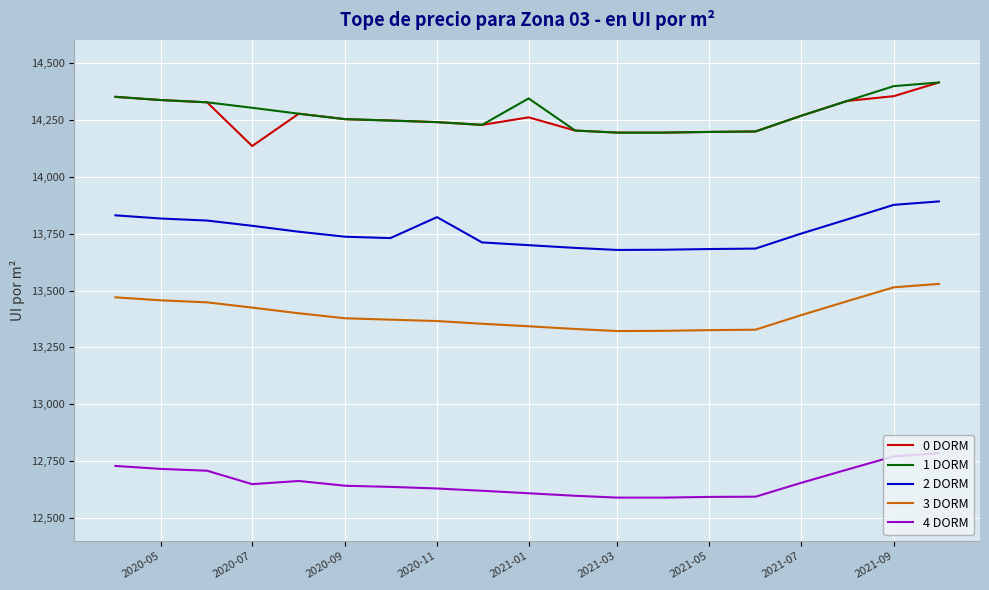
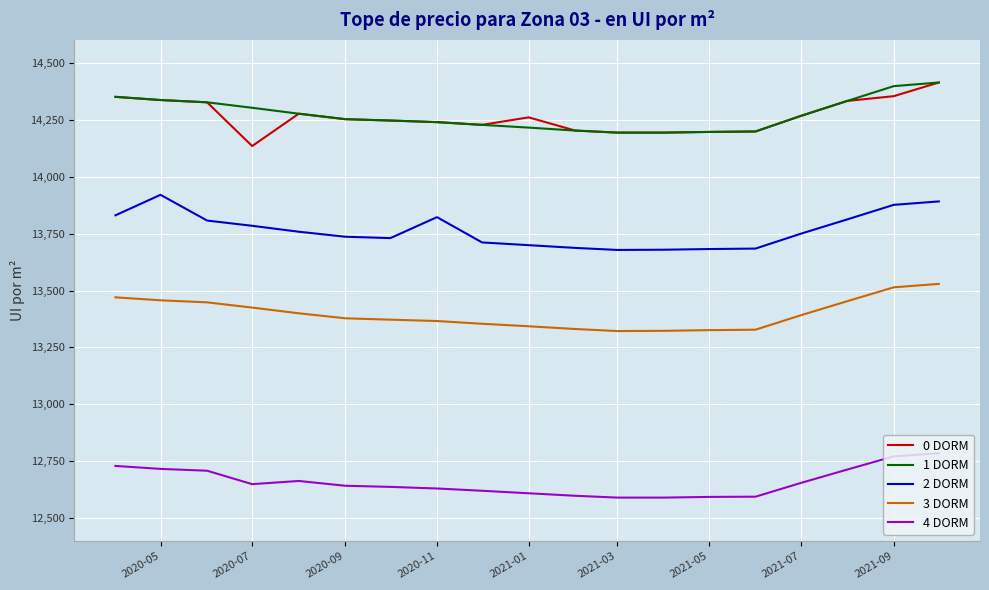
  {
    "0 DORM": {
      "2020-07": "14,130",
      "2021-01": "14,260",
      "2021-09": "14,350"
    },
    "1 DORM": {
      "2020-07": "14,300",
-     "2021-01": "14,340",
+     "2021-01": "14,220",
      "2021-09": "14,400"
    },
    "2 DORM": {
-     "2020-05": "13,820",
+     "2020-05": "13,920",
      "2020-07": "13,780",
      "2020-09": "13,740",
      "2020-11": "13,820",
      "2021-01": "13,700",
      "2021-03": "13,680",
      "2021-05": "13,680",
      "2021-07": "13,750",
      "2021-09": "13,880"
    },
    "3 DORM": {
      "2020-05": "13,460",
      "2020-07": "13,430",
      "2020-09": "13,380",
      "2020-11": "13,370",
      "2021-01": "13,340",
      "2021-03": "13,320",
      "2021-05": "13,330",
      "2021-07": "13,390",
      "2021-09": "13,510"
    },
    "4 DORM": {
      "2020-05": "12,720",
      "2020-07": "12,650",
      "2020-09": "12,640",
      "2020-11": "12,630",
      "2021-01": "12,610",
      "2021-03": "12,590",
      "2021-05": "12,590",
      "2021-07": "12,660"
    }
  }
